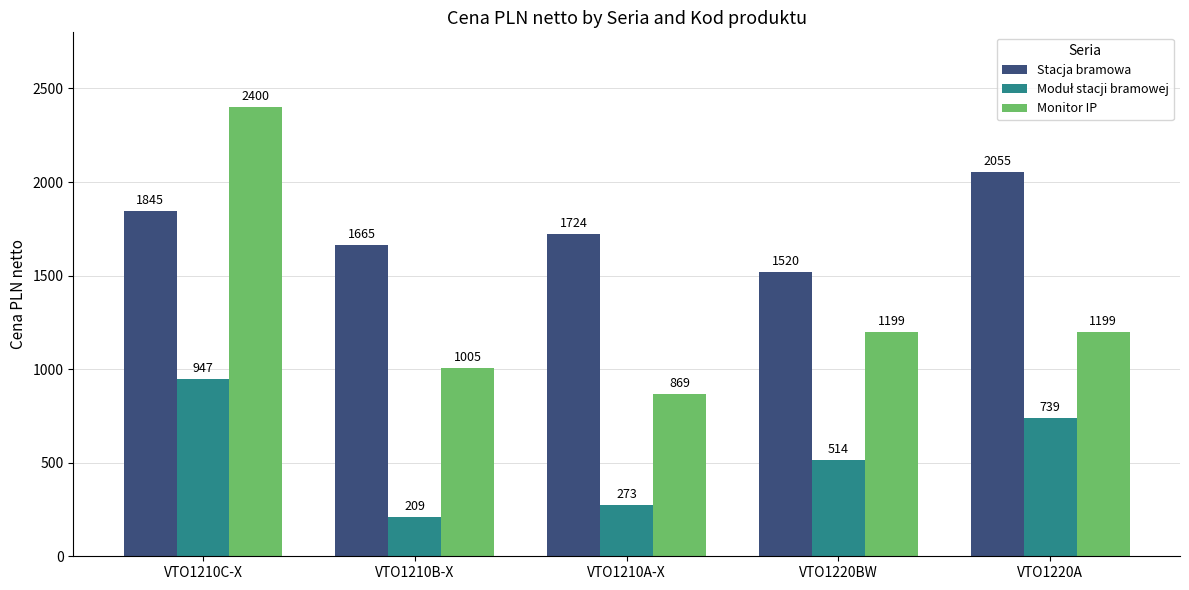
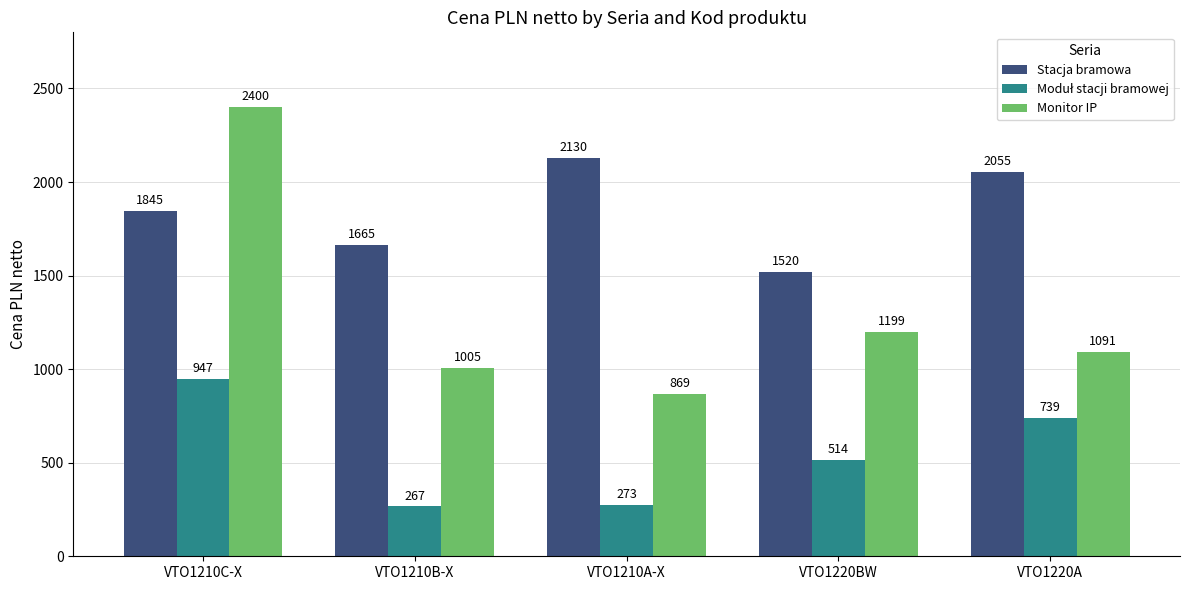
  {
    "Stacja bramowa": {
      "VTO1210C-X": 1845,
      "VTO1210B-X": 1665,
-     "VTO1210A-X": 1724,
+     "VTO1210A-X": 2130,
      "VTO1220BW": 1520,
      "VTO1220A": 2055
    },
    "Moduł stacji bramowej": {
      "VTO1210C-X": 947,
-     "VTO1210B-X": 209,
+     "VTO1210B-X": 267,
      "VTO1210A-X": 273,
      "VTO1220BW": 514,
      "VTO1220A": 739
    },
    "Monitor IP": {
      "VTO1210C-X": 2400,
      "VTO1210B-X": 1005,
      "VTO1210A-X": 869,
      "VTO1220BW": 1199,
-     "VTO1220A": 1199
+     "VTO1220A": 1091
    }
  }
